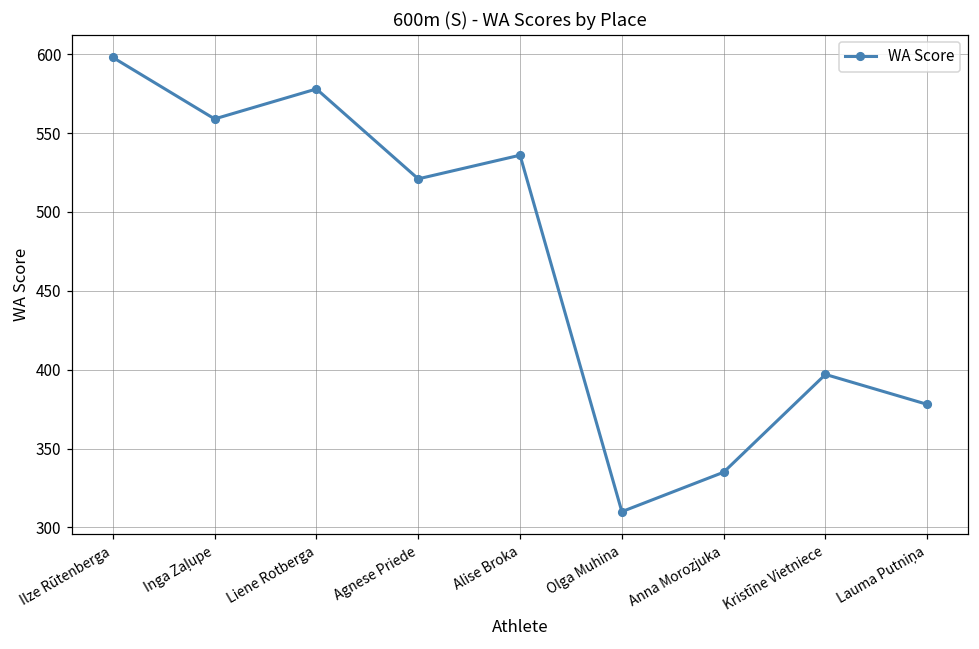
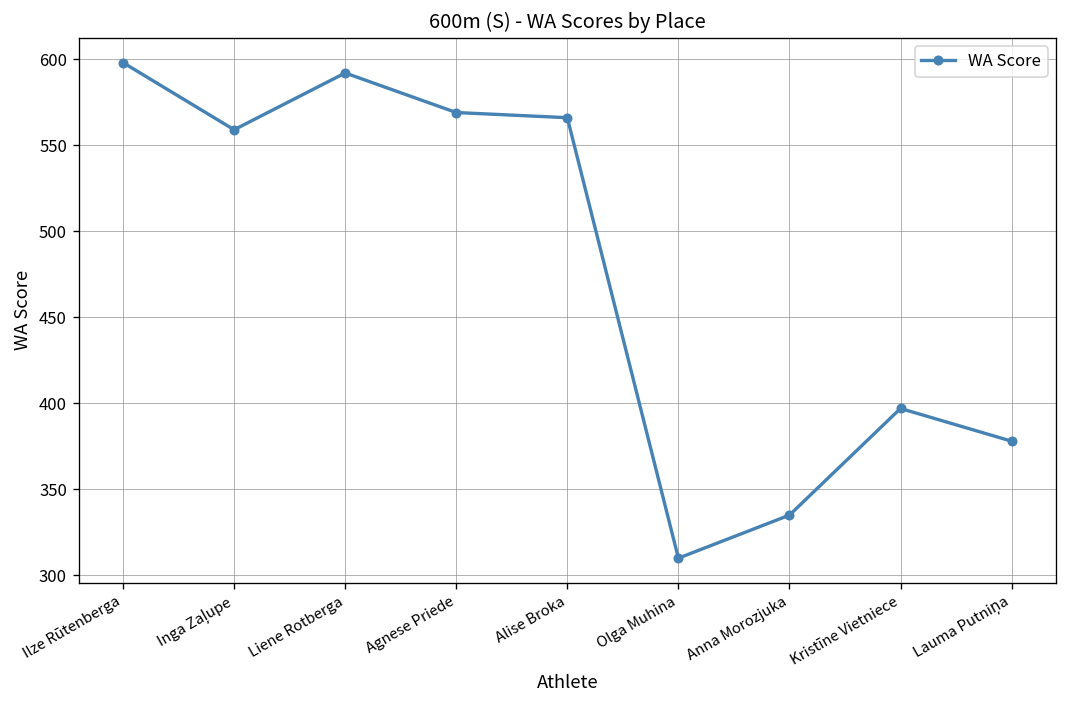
  {
    "Ilze Rūtenberga": 598,
    "Inga Zaļupe": 559,
-   "Liene Rotberga": 578,
-   "Agnese Priede": 521,
-   "Alise Broka": 536,
+   "Liene Rotberga": 592,
+   "Agnese Priede": 569,
+   "Alise Broka": 566,
    "Olga Muhina": 310,
    "Anna Morozjuka": 335,
    "Kristīne Vietniece": 397,
    "Lauma Putniņa": 378
  }
